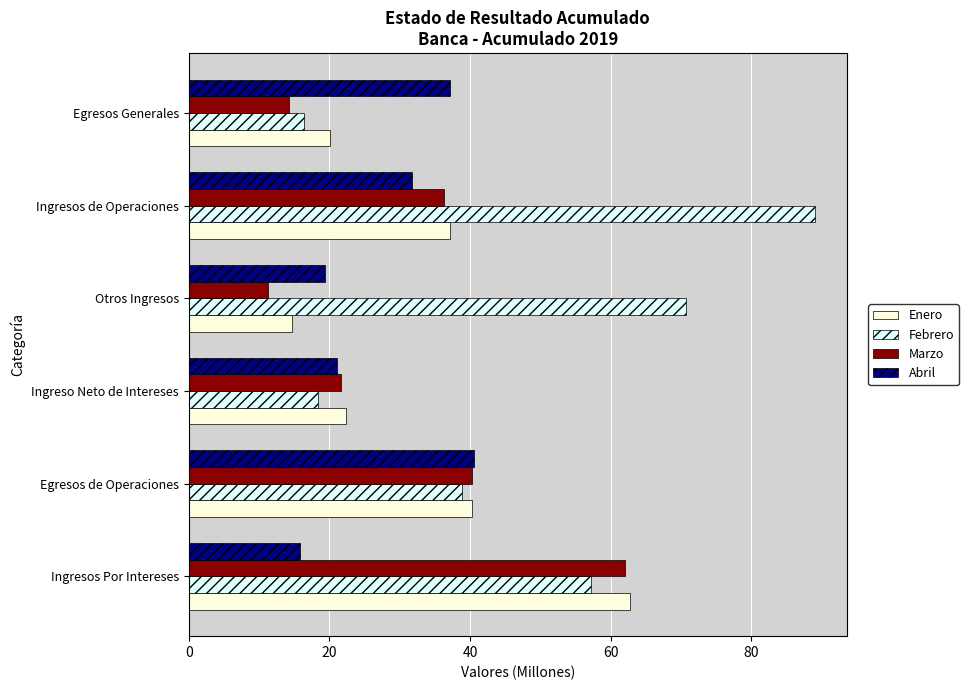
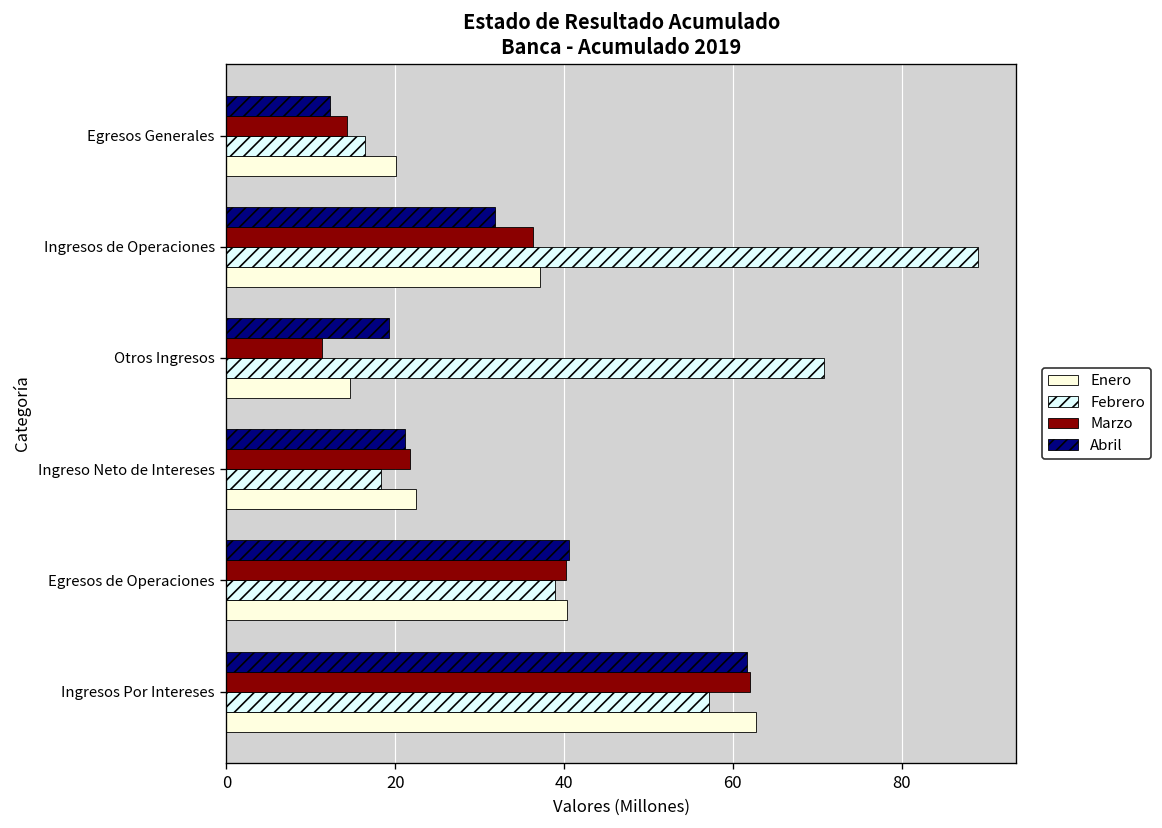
  {
    "Marzo": {
      "Egresos Generales": 14,
      "Ingresos de Operaciones": 36,
      "Otros Ingresos": 11,
      "Ingreso Neto de Intereses": 22,
      "Egresos de Operaciones": 40,
      "Ingresos Por Intereses": 62
    },
    "Abril": {
-     "Egresos Generales": 37,
+     "Egresos Generales": 12,
      "Ingresos de Operaciones": 32,
      "Otros Ingresos": 19,
      "Ingreso Neto de Intereses": 21,
      "Egresos de Operaciones": 41,
-     "Ingresos Por Intereses": 16
+     "Ingresos Por Intereses": 62
    }
  }
